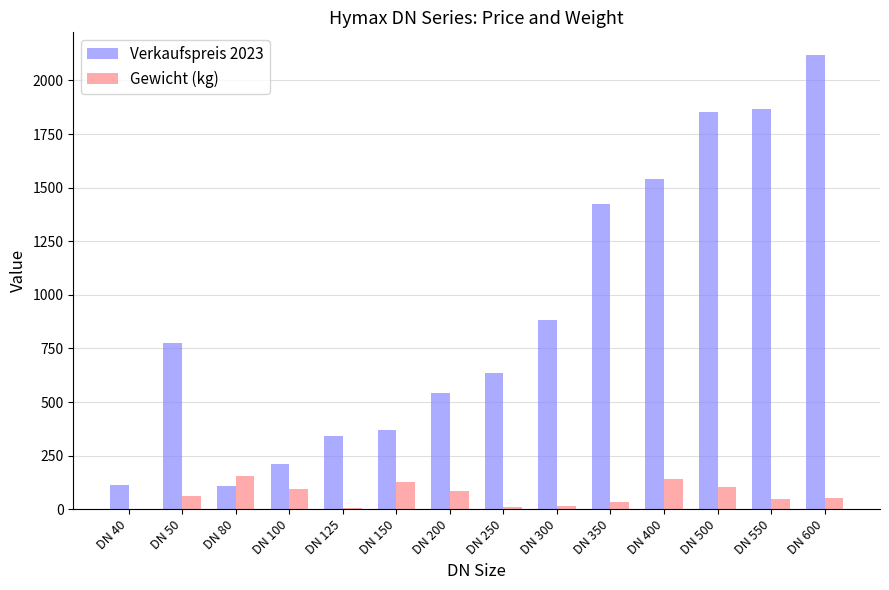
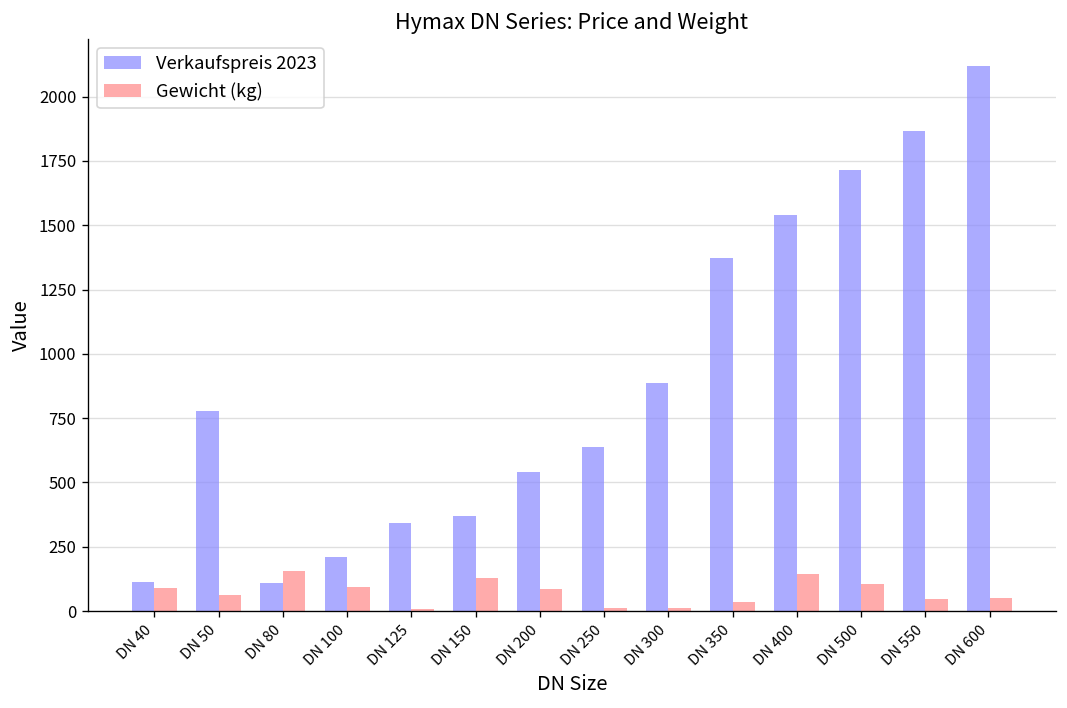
  {
    "Verkaufspreis 2023": {
      "DN 40": 110,
      "DN 50": 780,
      "DN 80": 110,
      "DN 100": 210,
      "DN 125": 340,
      "DN 150": 370,
      "DN 200": 540,
      "DN 250": 640,
      "DN 300": 890,
-     "DN 350": 1420,
+     "DN 350": 1370,
      "DN 400": 1540,
-     "DN 500": 1850,
+     "DN 500": 1720,
      "DN 550": 1870,
      "DN 600": 2120
    },
    "Gewicht (kg)": {
-     "DN 40": 0,
+     "DN 40": 90,
      "DN 50": 60,
      "DN 80": 160,
      "DN 100": 90,
      "DN 150": 130,
      "DN 200": 80,
      "DN 250": 10,
      "DN 300": 10,
      "DN 350": 40,
      "DN 400": 140,
      "DN 500": 110,
      "DN 550": 50,
      "DN 600": 50
    }
  }
